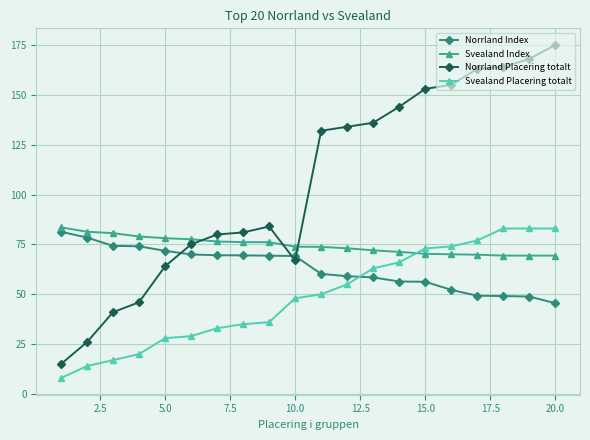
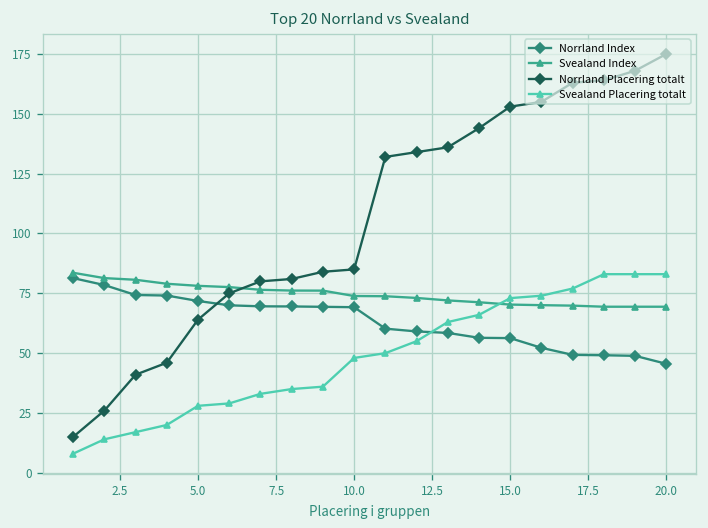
  {
    "Norrland Placering totalt": {
      "5.0": 64,
-     "10.0": 67,
+     "10.0": 85,
      "15.0": 153
    }
  }
